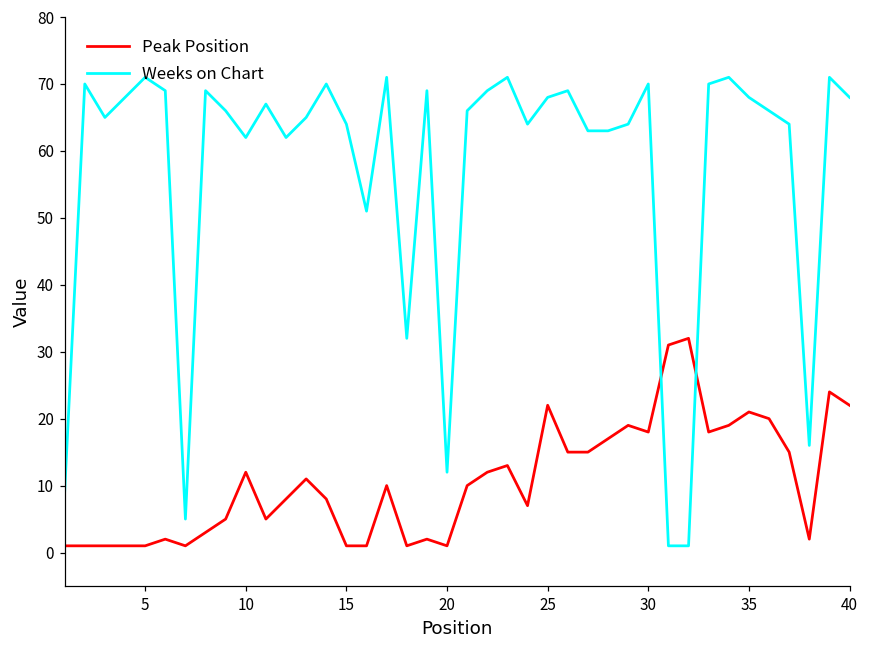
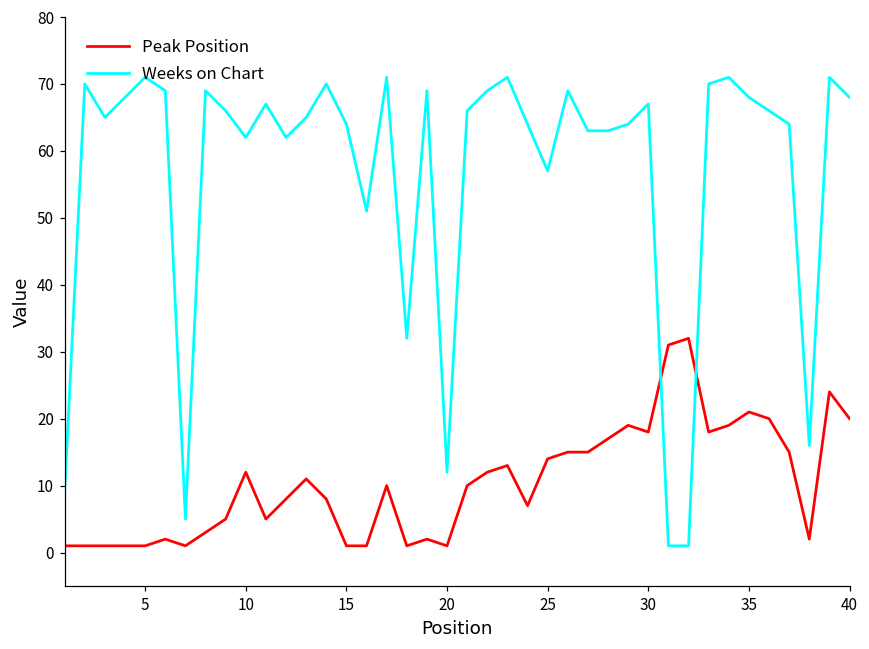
  {
    "Peak Position": {
      "5": 1,
      "10": 12,
      "15": 1,
      "20": 1,
-     "25": 22,
+     "25": 14,
      "30": 18,
      "35": 21,
-     "40": 22
+     "40": 20
    },
    "Weeks on Chart": {
      "5": 71,
      "10": 62,
      "15": 64,
      "20": 12,
-     "25": 68,
-     "30": 70,
+     "25": 57,
+     "30": 67,
      "35": 68,
      "40": 68
    }
  }
